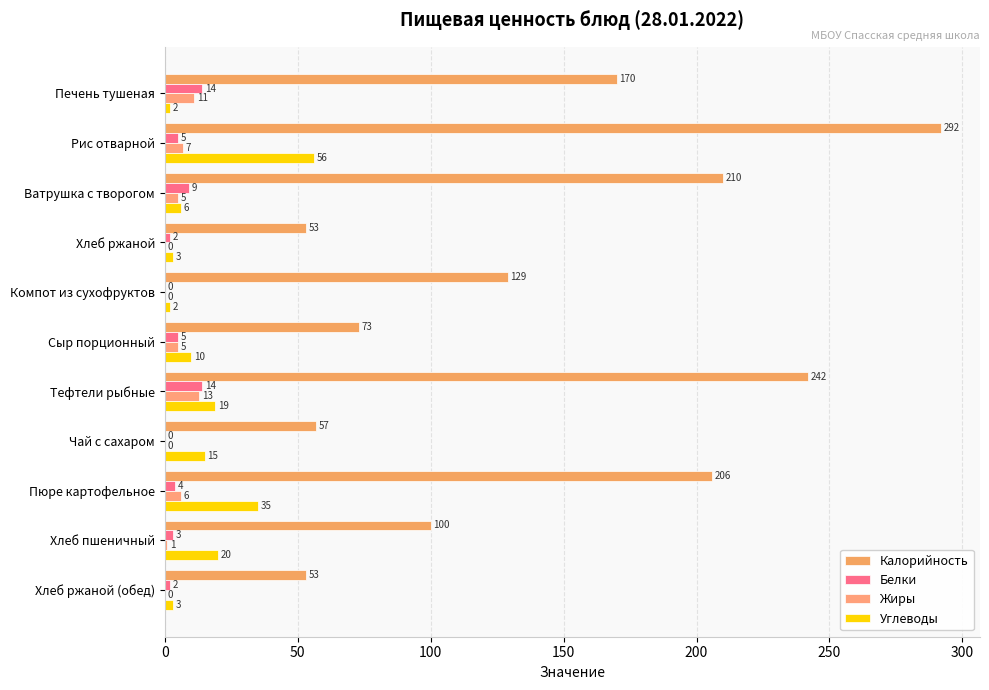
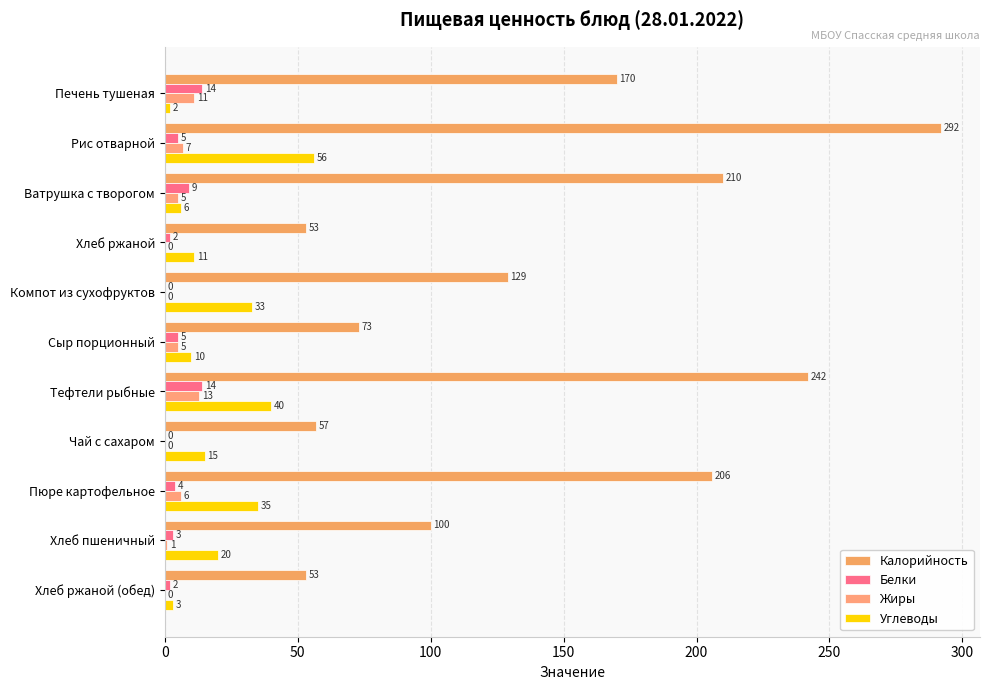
  {
    "Углеводы": {
      "Печень тушеная": 2,
      "Рис отварной": 56,
      "Ватрушка с творогом": 6,
-     "Хлеб ржаной": 3,
-     "Компот из сухофруктов": 2,
+     "Хлеб ржаной": 11,
+     "Компот из сухофруктов": 33,
      "Сыр порционный": 10,
-     "Тефтели рыбные": 19,
+     "Тефтели рыбные": 40,
      "Чай с сахаром": 15,
      "Пюре картофельное": 35,
      "Хлеб пшеничный": 20,
      "Хлеб ржаной (обед)": 3
    }
  }
